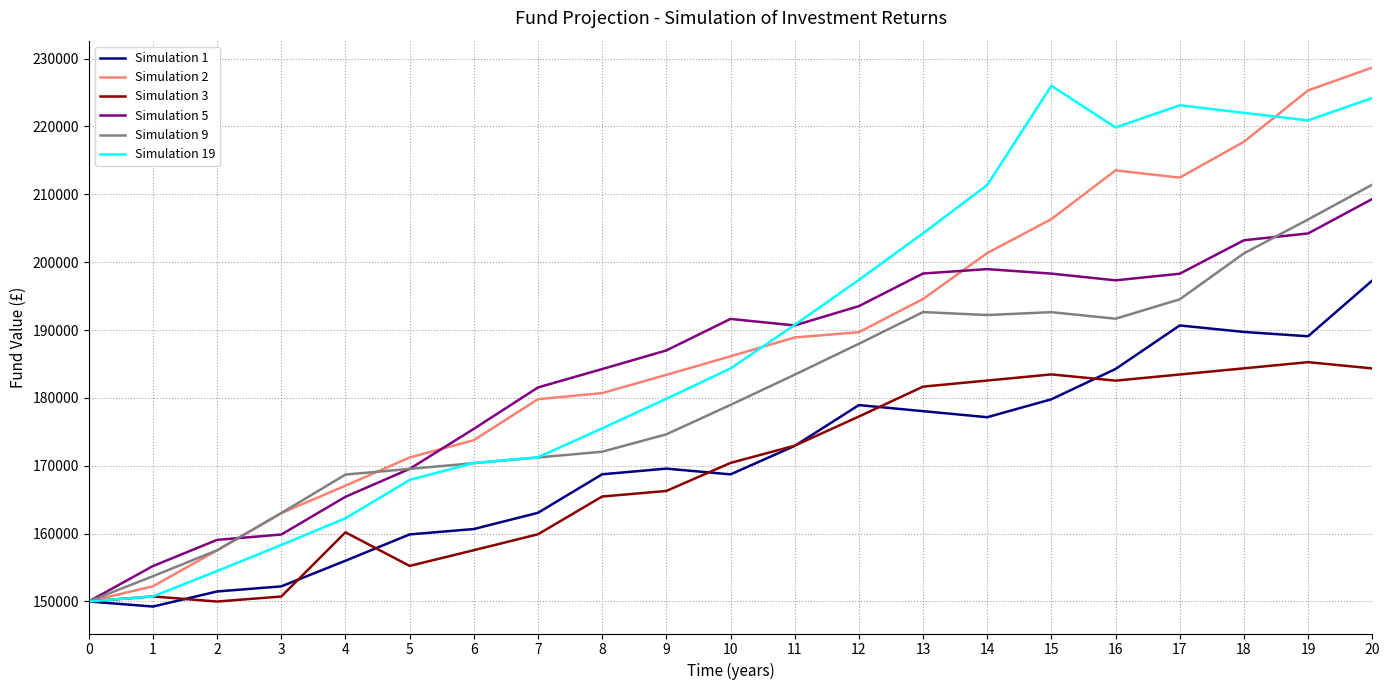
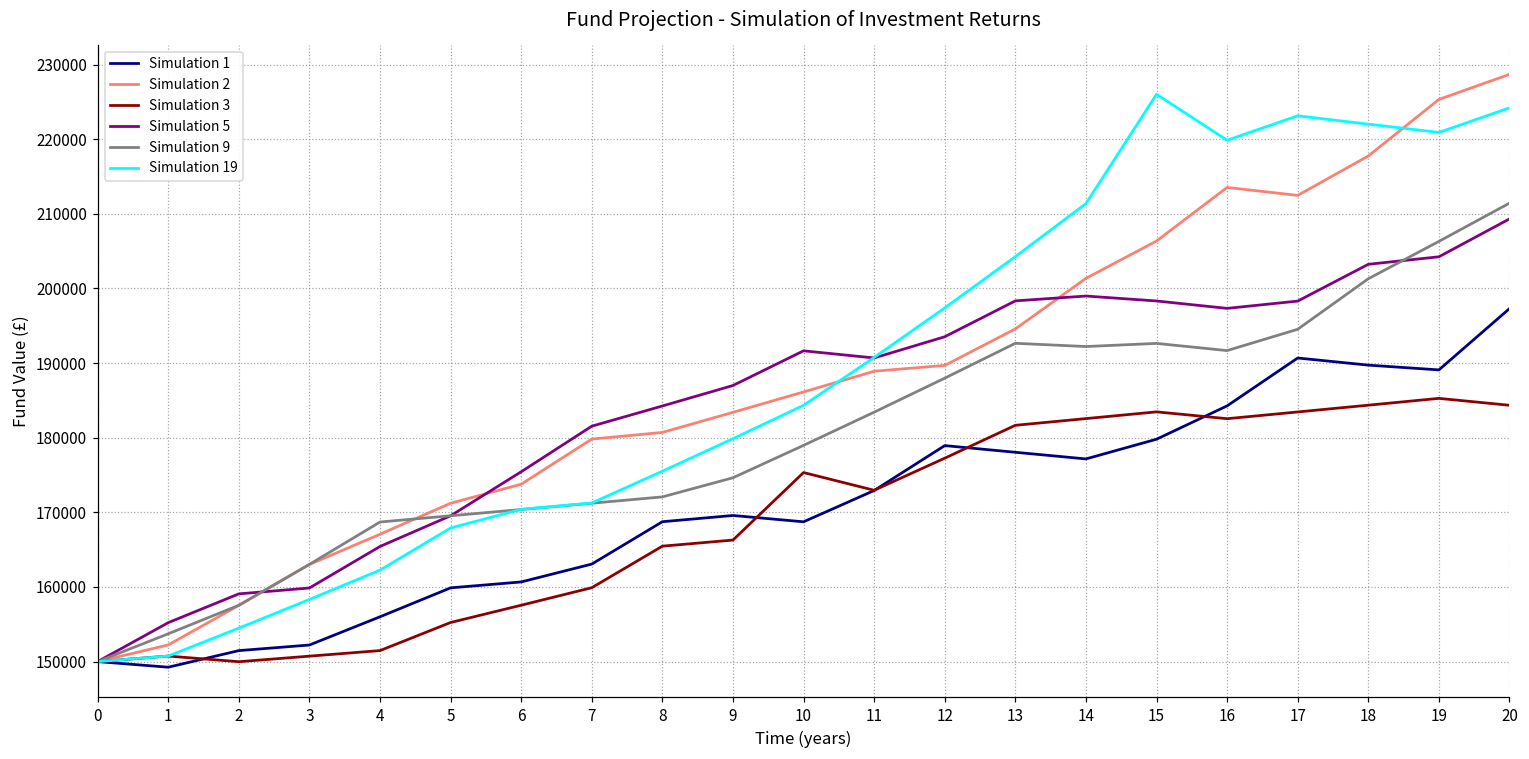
  {
    "Simulation 1": {
      "1": 149000,
      "2": 151000,
      "3": 152000,
      "4": 156000,
      "5": 160000,
      "6": 161000,
      "7": 163000,
      "8": 169000,
      "9": 170000,
      "10": 169000,
      "12": 179000,
      "13": 178000,
      "14": 177000,
      "15": 180000,
      "16": 184000,
      "17": 191000,
      "18": 190000,
      "19": 189000,
      "20": 197000
    },
    "Simulation 2": {
      "1": 152000,
      "4": 167000,
      "5": 171000,
      "6": 174000,
      "7": 180000,
      "8": 181000,
      "9": 183000,
      "10": 186000,
      "11": 189000,
      "12": 190000,
      "13": 195000,
      "14": 201000,
      "15": 206000,
      "16": 214000,
      "17": 212000,
      "18": 218000,
      "19": 225000,
      "20": 229000
    },
    "Simulation 3": {
      "2": 150000,
      "3": 151000,
-     "4": 160000,
+     "4": 151000,
      "5": 155000,
      "6": 158000,
      "7": 160000,
      "8": 165000,
      "9": 166000,
-     "10": 170000,
+     "10": 175000,
      "12": 177000,
      "13": 182000,
      "14": 183000,
      "15": 183000,
      "16": 183000,
      "17": 183000,
      "18": 184000,
      "19": 185000,
      "20": 184000
    },
    "Simulation 5": {
      "1": 155000,
      "2": 159000,
      "3": 160000,
      "4": 165000,
      "6": 175000,
      "7": 182000,
      "8": 184000,
      "9": 187000,
      "10": 192000,
      "12": 194000,
      "13": 198000,
      "14": 199000,
      "15": 198000,
      "16": 197000,
      "17": 198000,
      "18": 203000,
      "19": 204000,
      "20": 209000
    },
    "Simulation 9": {
      "1": 154000,
      "4": 169000,
      "8": 172000,
      "9": 175000,
      "10": 179000,
      "11": 183000,
      "12": 188000,
      "13": 193000,
      "14": 192000,
      "15": 193000,
      "16": 192000,
      "17": 195000,
      "18": 201000,
      "19": 206000,
      "20": 211000
    },
    "Simulation 19": {
      "2": 154000,
      "3": 158000,
      "4": 162000,
      "5": 168000,
      "8": 176000,
      "9": 180000,
      "10": 184000,
      "12": 197000,
      "13": 204000,
      "14": 211000,
      "15": 226000,
      "16": 220000,
      "17": 223000,
      "18": 222000,
      "19": 221000,
      "20": 224000
    }
  }
